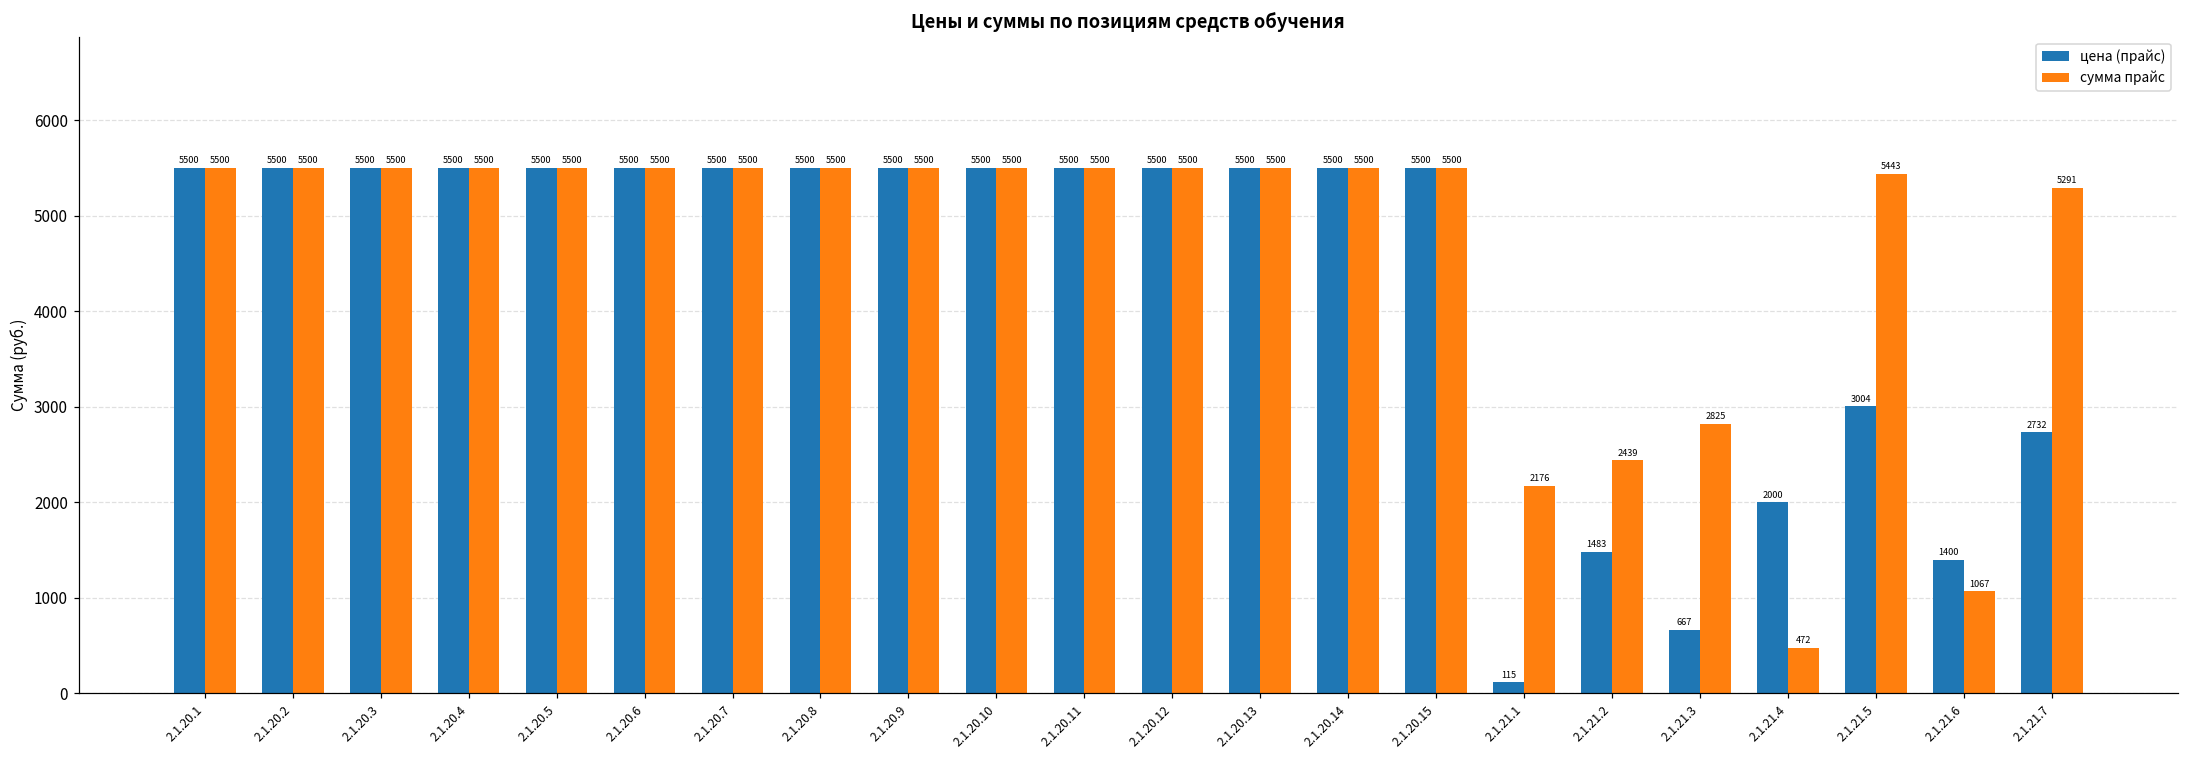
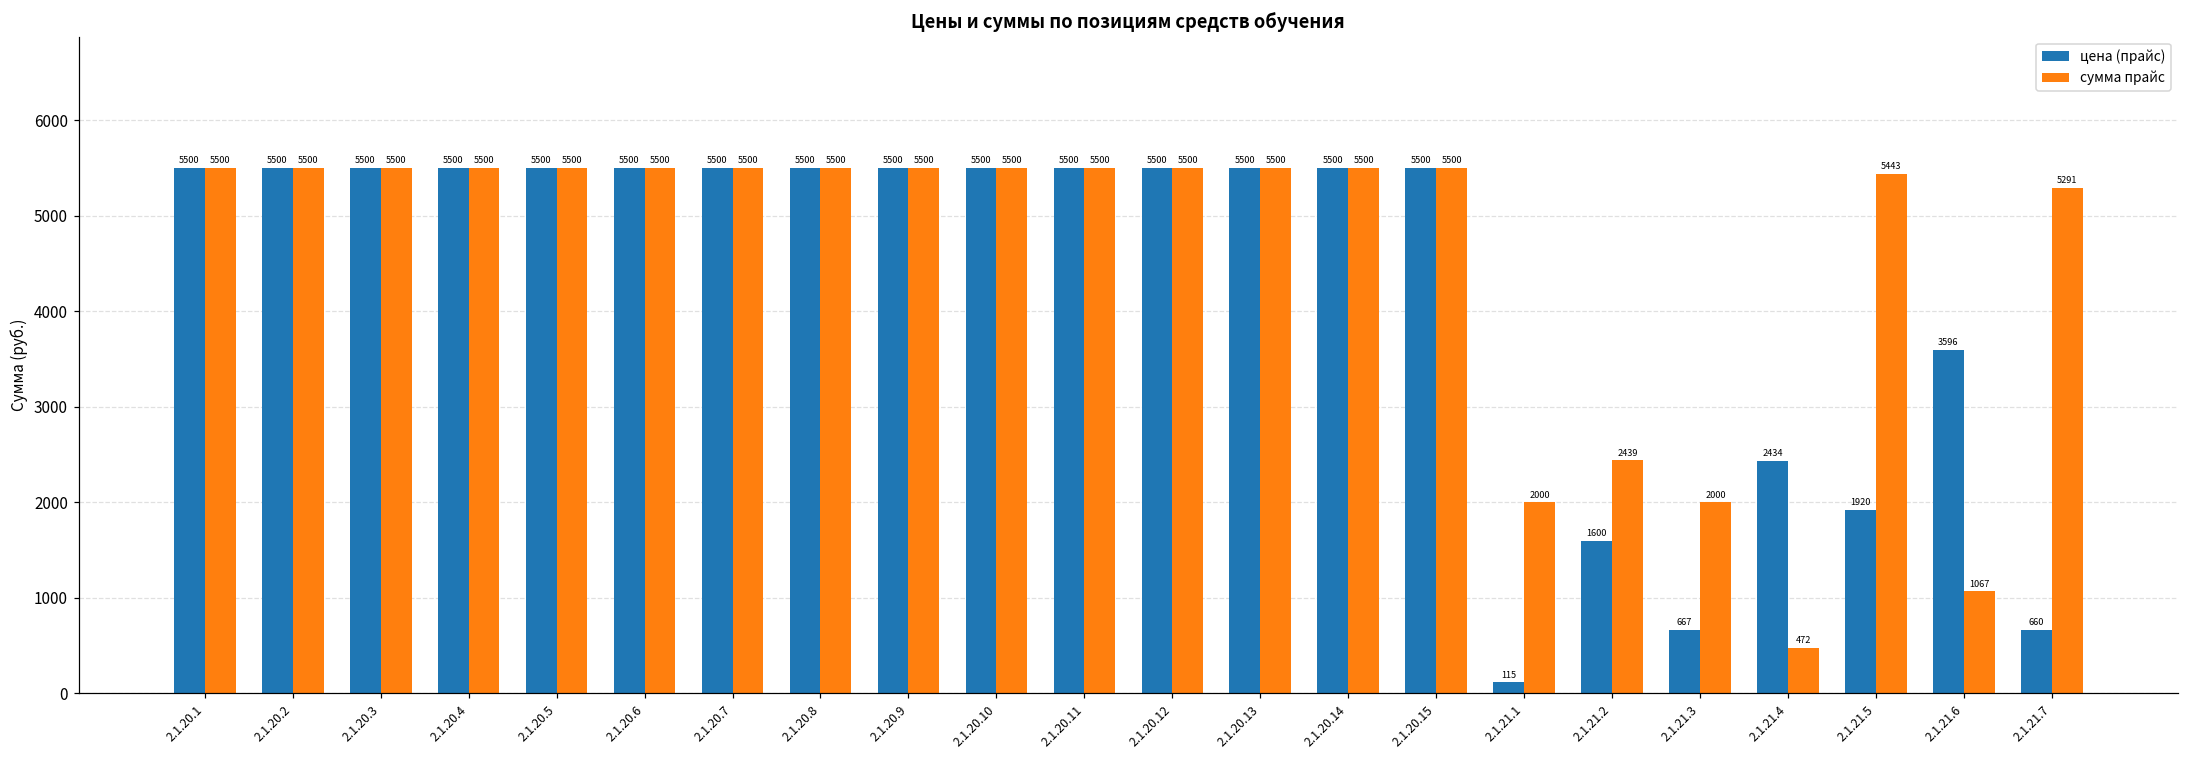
  {
    "цена (прайс)": {
      "2.1.20.1": 5500,
      "2.1.20.2": 5500,
      "2.1.20.3": 5500,
      "2.1.20.4": 5500,
      "2.1.20.5": 5500,
      "2.1.20.6": 5500,
      "2.1.20.7": 5500,
      "2.1.20.8": 5500,
      "2.1.20.9": 5500,
      "2.1.20.10": 5500,
      "2.1.20.11": 5500,
      "2.1.20.12": 5500,
      "2.1.20.13": 5500,
      "2.1.20.14": 5500,
      "2.1.20.15": 5500,
      "2.1.21.1": 115,
-     "2.1.21.2": 1483,
+     "2.1.21.2": 1600,
      "2.1.21.3": 667,
-     "2.1.21.4": 2000,
-     "2.1.21.5": 3004,
-     "2.1.21.6": 1400,
-     "2.1.21.7": 2732
+     "2.1.21.4": 2434,
+     "2.1.21.5": 1920,
+     "2.1.21.6": 3596,
+     "2.1.21.7": 660
    },
    "сумма прайс": {
      "2.1.20.1": 5500,
      "2.1.20.2": 5500,
      "2.1.20.3": 5500,
      "2.1.20.4": 5500,
      "2.1.20.5": 5500,
      "2.1.20.6": 5500,
      "2.1.20.7": 5500,
      "2.1.20.8": 5500,
      "2.1.20.9": 5500,
      "2.1.20.10": 5500,
      "2.1.20.11": 5500,
      "2.1.20.12": 5500,
      "2.1.20.13": 5500,
      "2.1.20.14": 5500,
      "2.1.20.15": 5500,
-     "2.1.21.1": 2176,
+     "2.1.21.1": 2000,
      "2.1.21.2": 2439,
-     "2.1.21.3": 2825,
+     "2.1.21.3": 2000,
      "2.1.21.4": 472,
      "2.1.21.5": 5443,
      "2.1.21.6": 1067,
      "2.1.21.7": 5291
    }
  }
